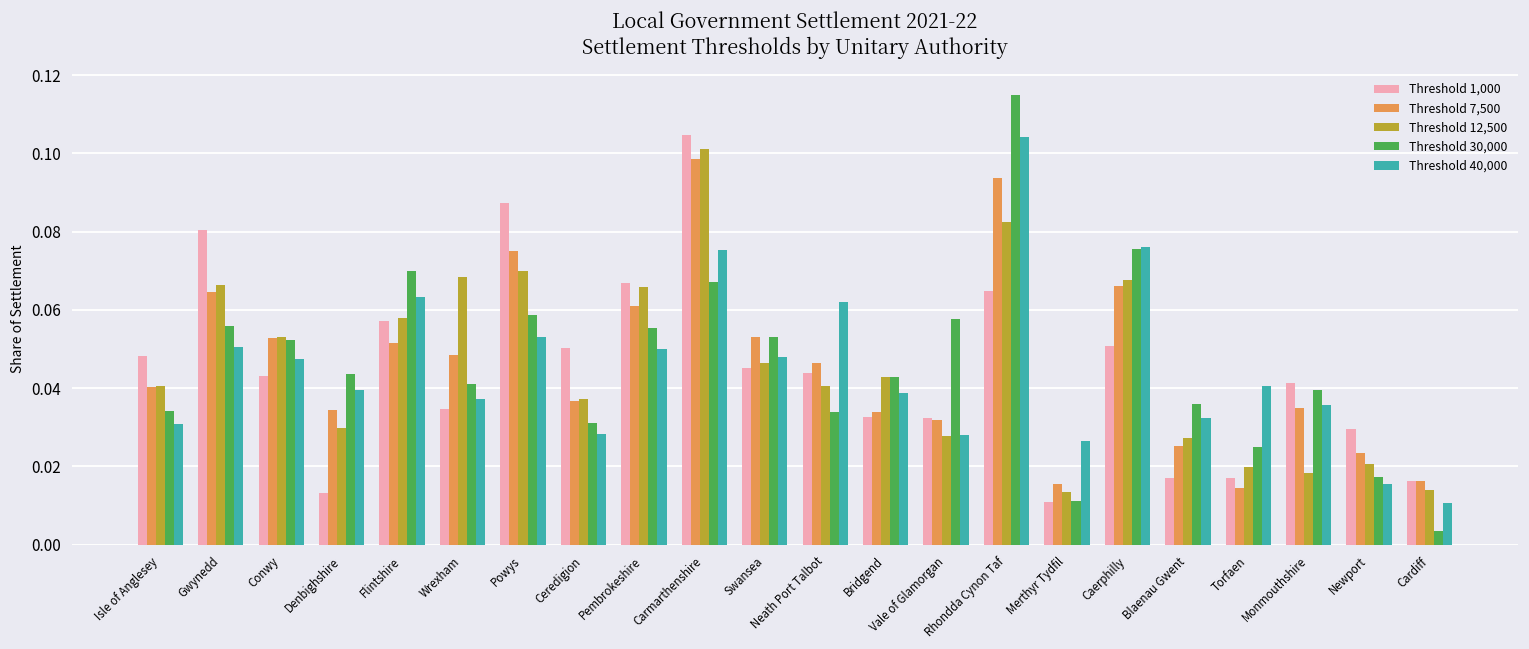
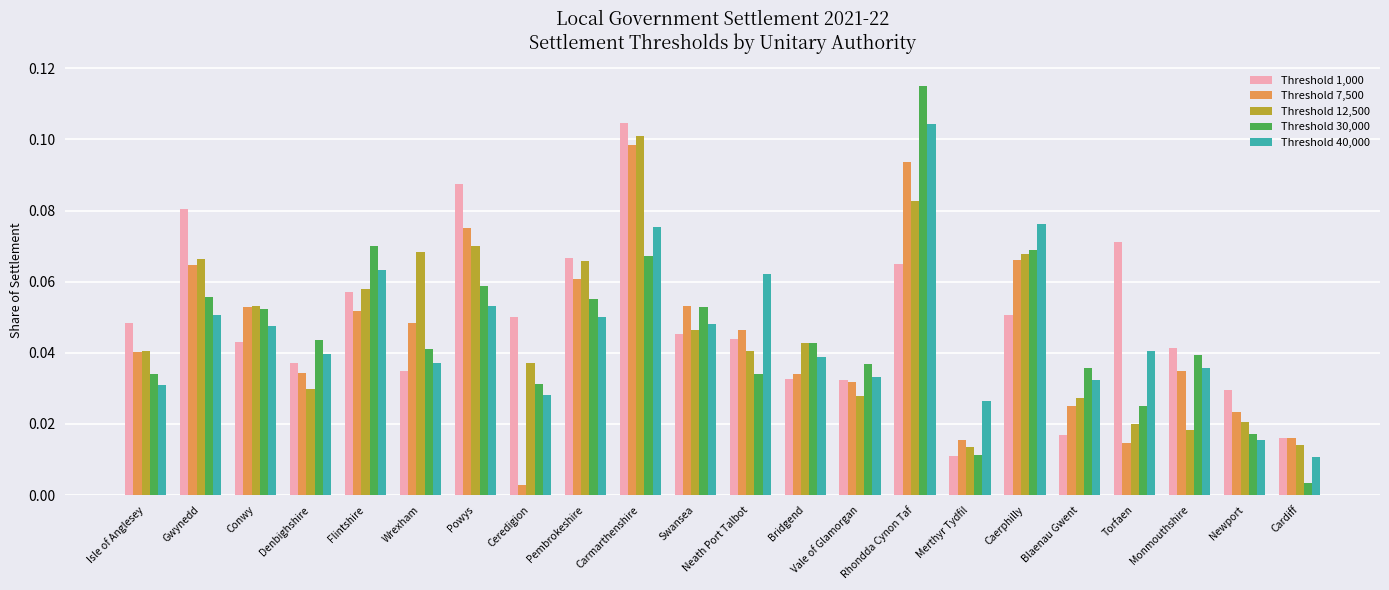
  {
    "Threshold 1,000": {
      "Isle of Anglesey": 0.048,
      "Gwynedd": 0.080,
      "Conwy": 0.043,
-     "Denbighshire": 0.013,
+     "Denbighshire": 0.037,
      "Flintshire": 0.057,
      "Wrexham": 0.035,
      "Powys": 0.087,
      "Ceredigion": 0.050,
      "Pembrokeshire": 0.067,
      "Carmarthenshire": 0.105,
      "Swansea": 0.045,
      "Neath Port Talbot": 0.044,
      "Bridgend": 0.033,
      "Vale of Glamorgan": 0.032,
      "Rhondda Cynon Taf": 0.065,
      "Merthyr Tydfil": 0.011,
      "Caerphilly": 0.051,
      "Blaenau Gwent": 0.017,
-     "Torfaen": 0.017,
+     "Torfaen": 0.071,
      "Monmouthshire": 0.041,
      "Newport": 0.029,
      "Cardiff": 0.016
    },
    "Threshold 7,500": {
      "Isle of Anglesey": 0.040,
      "Gwynedd": 0.065,
      "Conwy": 0.053,
      "Denbighshire": 0.034,
      "Flintshire": 0.052,
      "Wrexham": 0.048,
      "Powys": 0.075,
-     "Ceredigion": 0.037,
+     "Ceredigion": 0.003,
      "Pembrokeshire": 0.061,
      "Carmarthenshire": 0.099,
      "Swansea": 0.053,
      "Neath Port Talbot": 0.046,
      "Bridgend": 0.034,
      "Vale of Glamorgan": 0.032,
      "Rhondda Cynon Taf": 0.094,
      "Merthyr Tydfil": 0.015,
      "Caerphilly": 0.066,
      "Blaenau Gwent": 0.025,
      "Torfaen": 0.015,
      "Monmouthshire": 0.035,
      "Newport": 0.023,
      "Cardiff": 0.016
    },
    "Threshold 12,500": {
      "Isle of Anglesey": 0.041,
      "Gwynedd": 0.066,
      "Conwy": 0.053,
      "Denbighshire": 0.030,
      "Flintshire": 0.058,
      "Wrexham": 0.068,
      "Powys": 0.070,
      "Ceredigion": 0.037,
      "Pembrokeshire": 0.066,
      "Carmarthenshire": 0.101,
      "Swansea": 0.046,
      "Neath Port Talbot": 0.040,
      "Bridgend": 0.043,
      "Vale of Glamorgan": 0.028,
      "Rhondda Cynon Taf": 0.083,
      "Merthyr Tydfil": 0.013,
      "Caerphilly": 0.068,
      "Blaenau Gwent": 0.027,
      "Torfaen": 0.020,
      "Monmouthshire": 0.018,
      "Newport": 0.020,
      "Cardiff": 0.014
    },
    "Threshold 30,000": {
      "Isle of Anglesey": 0.034,
      "Gwynedd": 0.056,
      "Conwy": 0.052,
      "Denbighshire": 0.044,
      "Flintshire": 0.070,
      "Wrexham": 0.041,
      "Powys": 0.059,
      "Ceredigion": 0.031,
      "Pembrokeshire": 0.055,
      "Carmarthenshire": 0.067,
      "Swansea": 0.053,
      "Neath Port Talbot": 0.034,
      "Bridgend": 0.043,
-     "Vale of Glamorgan": 0.058,
+     "Vale of Glamorgan": 0.037,
      "Rhondda Cynon Taf": 0.115,
      "Merthyr Tydfil": 0.011,
-     "Caerphilly": 0.076,
+     "Caerphilly": 0.069,
      "Blaenau Gwent": 0.036,
      "Torfaen": 0.025,
      "Monmouthshire": 0.039,
      "Newport": 0.017,
      "Cardiff": 0.003
    },
    "Threshold 40,000": {
      "Isle of Anglesey": 0.031,
      "Gwynedd": 0.051,
      "Conwy": 0.047,
      "Denbighshire": 0.040,
      "Flintshire": 0.063,
      "Wrexham": 0.037,
      "Powys": 0.053,
      "Ceredigion": 0.028,
      "Pembrokeshire": 0.050,
      "Carmarthenshire": 0.075,
      "Swansea": 0.048,
      "Neath Port Talbot": 0.062,
      "Bridgend": 0.039,
-     "Vale of Glamorgan": 0.028,
+     "Vale of Glamorgan": 0.033,
      "Rhondda Cynon Taf": 0.104,
      "Merthyr Tydfil": 0.027,
      "Caerphilly": 0.076,
      "Blaenau Gwent": 0.032,
      "Torfaen": 0.040,
      "Monmouthshire": 0.036,
      "Newport": 0.016,
      "Cardiff": 0.011
    }
  }
